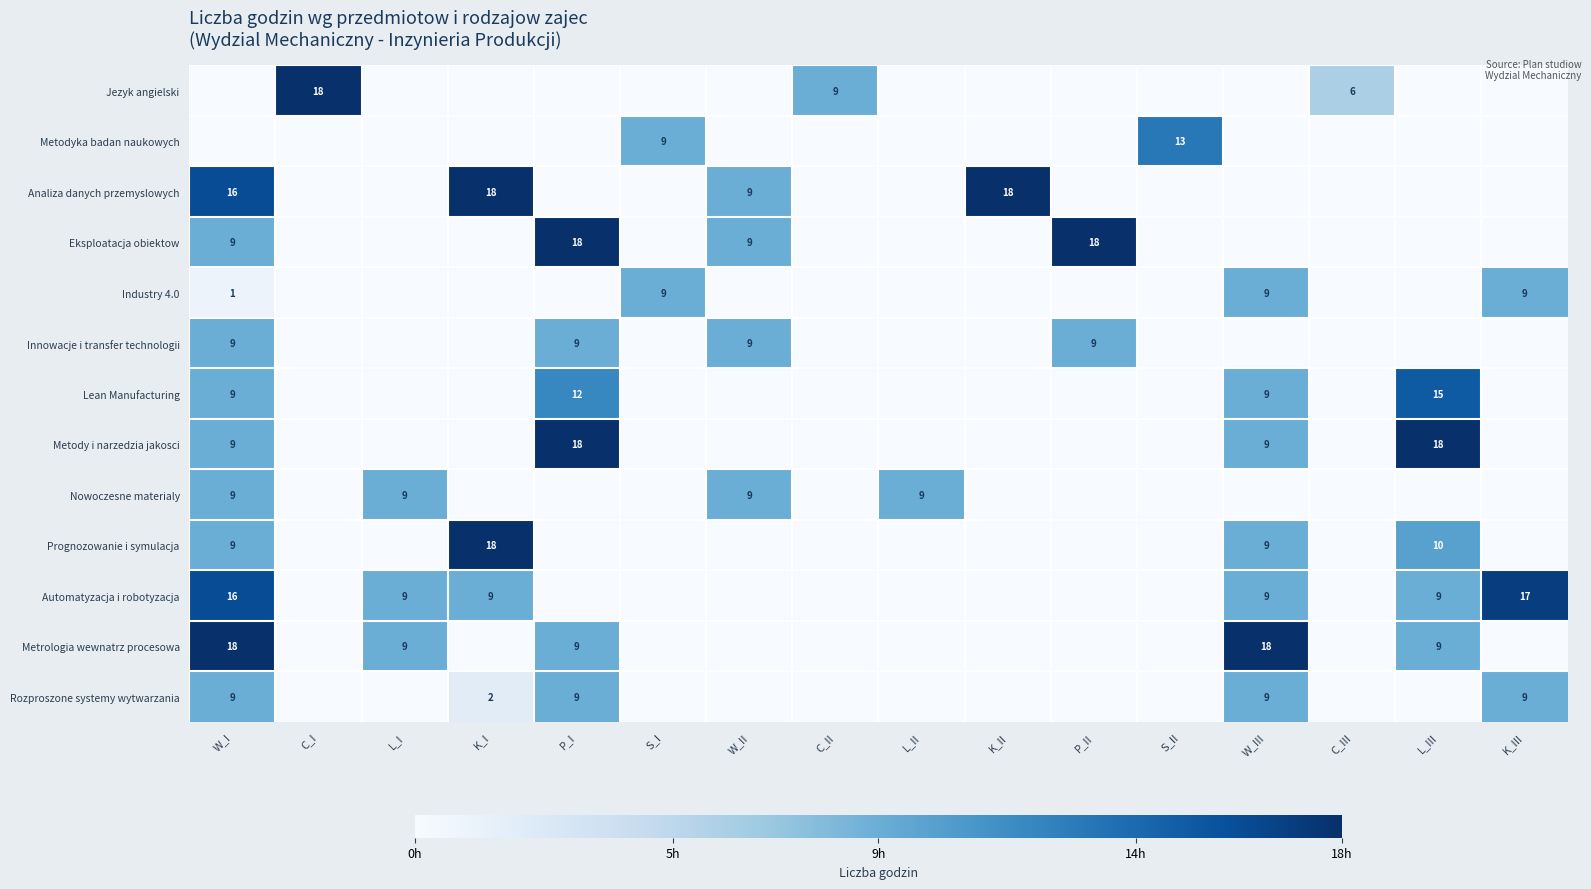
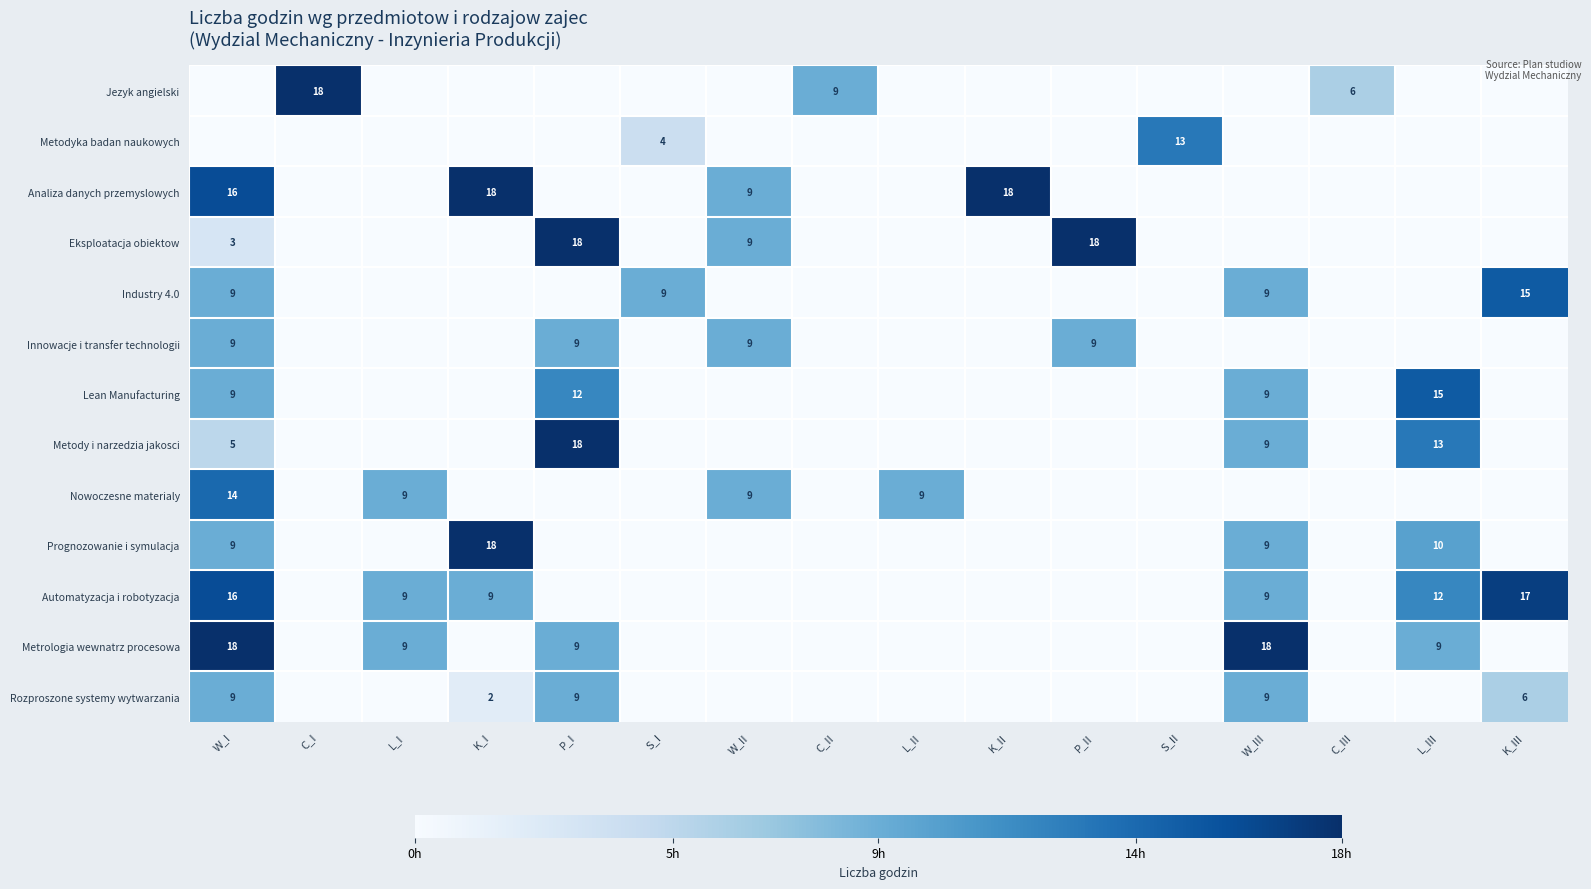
  {
    "Jezyk angielski": {
      "C_I": 18,
      "C_II": 9,
      "C_III": 6
    },
    "Metodyka badan naukowych": {
-     "S_I": 9,
+     "S_I": 4,
      "S_II": 13
    },
    "Analiza danych przemyslowych": {
      "W_I": 16,
      "K_I": 18,
      "W_II": 9,
      "K_II": 18
    },
    "Eksploatacja obiektow": {
-     "W_I": 9,
+     "W_I": 3,
      "P_I": 18,
      "W_II": 9,
      "P_II": 18
    },
    "Industry 4.0": {
-     "W_I": 1,
+     "W_I": 9,
      "S_I": 9,
      "W_III": 9,
-     "K_III": 9
+     "K_III": 15
    },
    "Innowacje i transfer technologii": {
      "W_I": 9,
      "P_I": 9,
      "W_II": 9,
      "P_II": 9
    },
    "Lean Manufacturing": {
      "W_I": 9,
      "P_I": 12,
      "W_III": 9,
      "L_III": 15
    },
    "Metody i narzedzia jakosci": {
-     "W_I": 9,
+     "W_I": 5,
      "P_I": 18,
      "W_III": 9,
-     "L_III": 18
+     "L_III": 13
    },
    "Nowoczesne materialy": {
-     "W_I": 9,
+     "W_I": 14,
      "L_I": 9,
      "W_II": 9,
      "L_II": 9
    },
    "Prognozowanie i symulacja": {
      "W_I": 9,
      "K_I": 18,
      "W_III": 9,
      "L_III": 10
    },
    "Automatyzacja i robotyzacja": {
      "W_I": 16,
      "L_I": 9,
      "K_I": 9,
      "W_III": 9,
-     "L_III": 9,
+     "L_III": 12,
      "K_III": 17
    },
    "Metrologia wewnatrz procesowa": {
      "W_I": 18,
      "L_I": 9,
      "P_I": 9,
      "W_III": 18,
      "L_III": 9
    },
    "Rozproszone systemy wytwarzania": {
      "W_I": 9,
      "K_I": 2,
      "P_I": 9,
      "W_III": 9,
-     "K_III": 9
+     "K_III": 6
    }
  }
